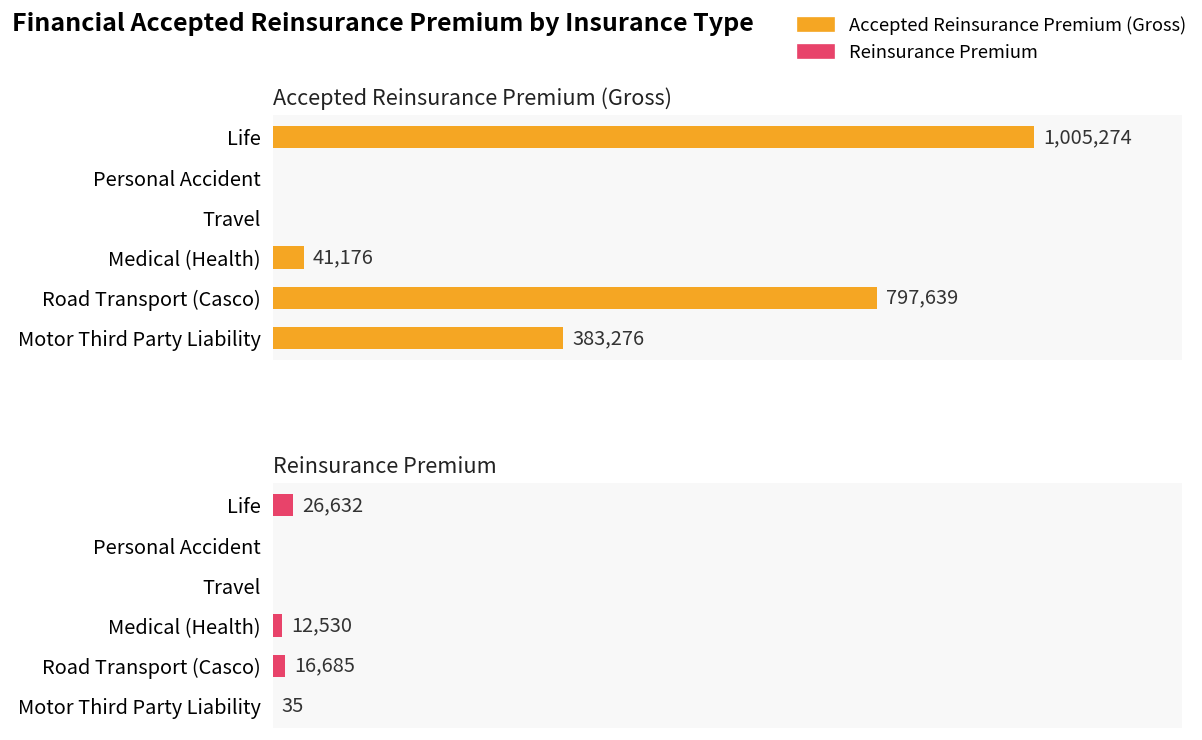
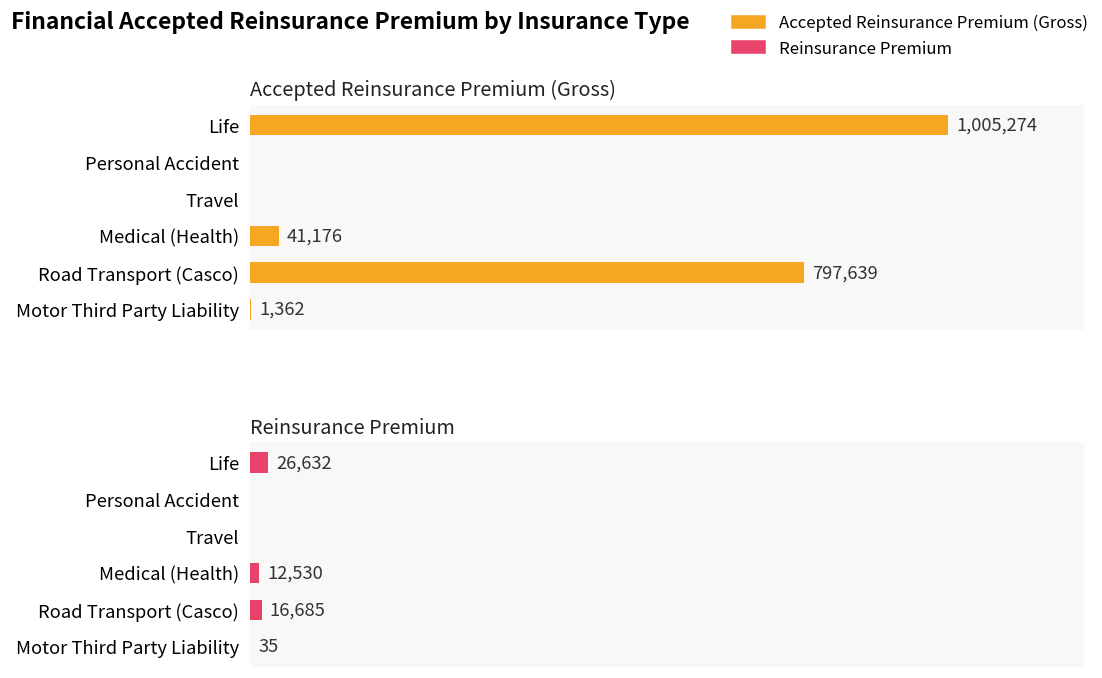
  {
    "Accepted Reinsurance Premium (Gross)": {
      "Life": "1,005,274",
      "Medical (Health)": "41,176",
      "Road Transport (Casco)": "797,639",
-     "Motor Third Party Liability": "383,276"
+     "Motor Third Party Liability": "1,362"
    },
    "Reinsurance Premium": {
      "Life": "26,632",
      "Medical (Health)": "12,530",
      "Road Transport (Casco)": "16,685",
      "Motor Third Party Liability": "35"
    }
  }
